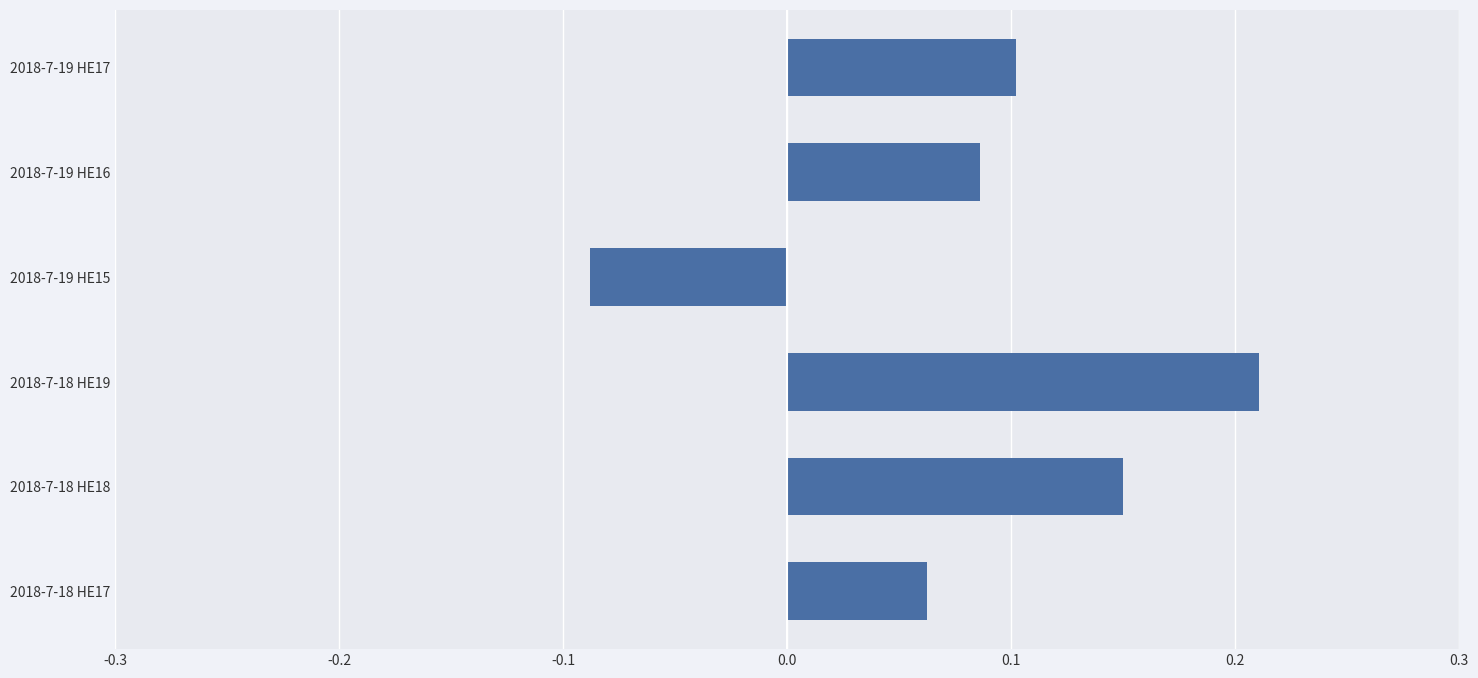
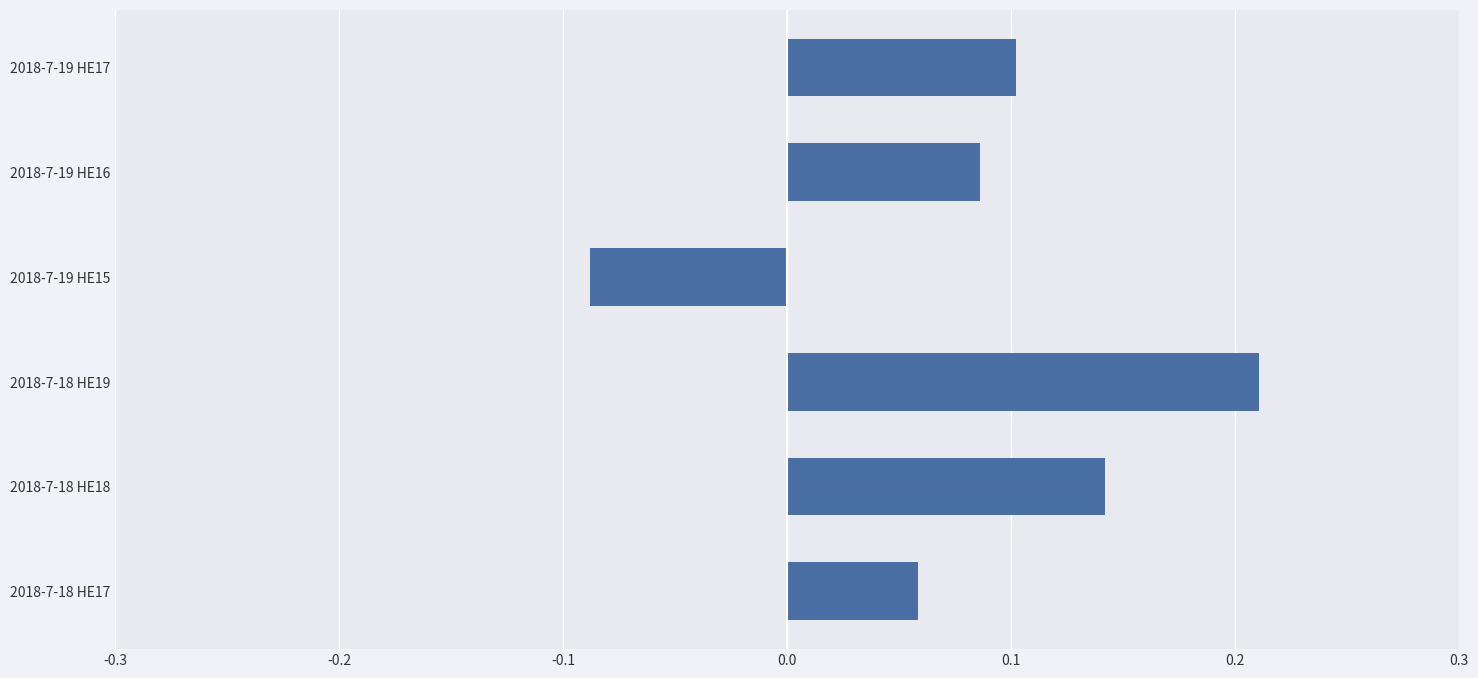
  {
    "2018-7-19 HE17": 0.102,
    "2018-7-19 HE16": 0.086,
    "2018-7-19 HE15": -0.088,
    "2018-7-18 HE19": 0.211,
-   "2018-7-18 HE18": 0.150,
-   "2018-7-18 HE17": 0.062
+   "2018-7-18 HE18": 0.142,
+   "2018-7-18 HE17": 0.059
  }
